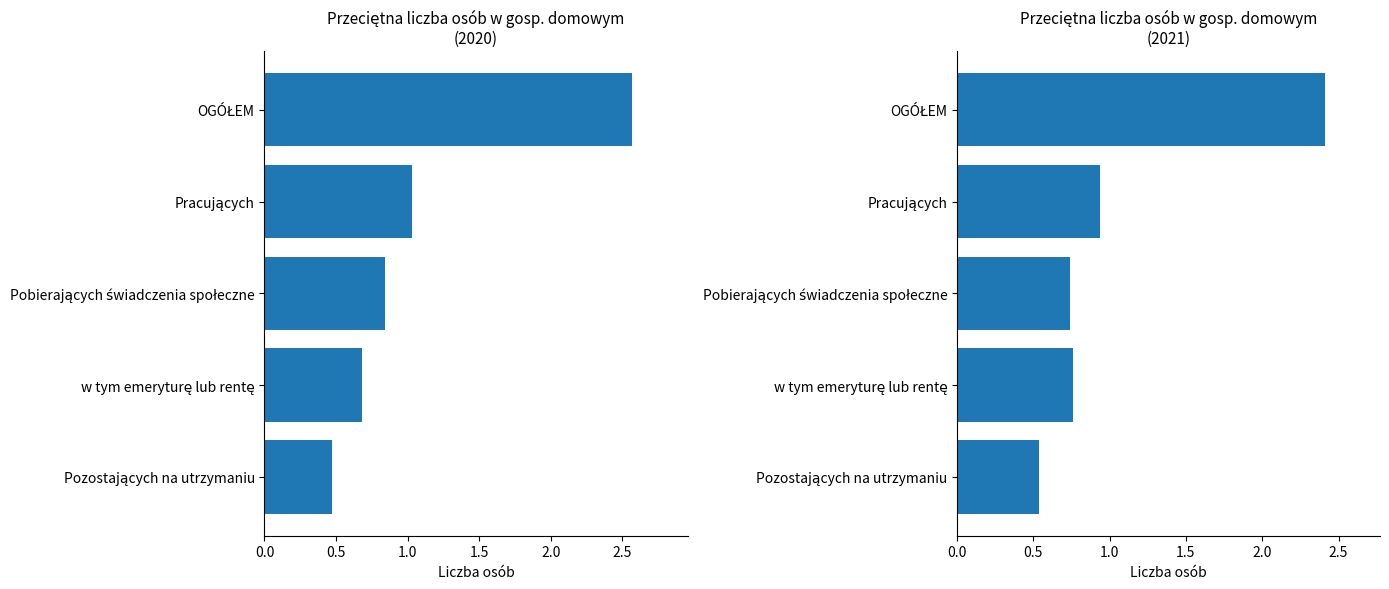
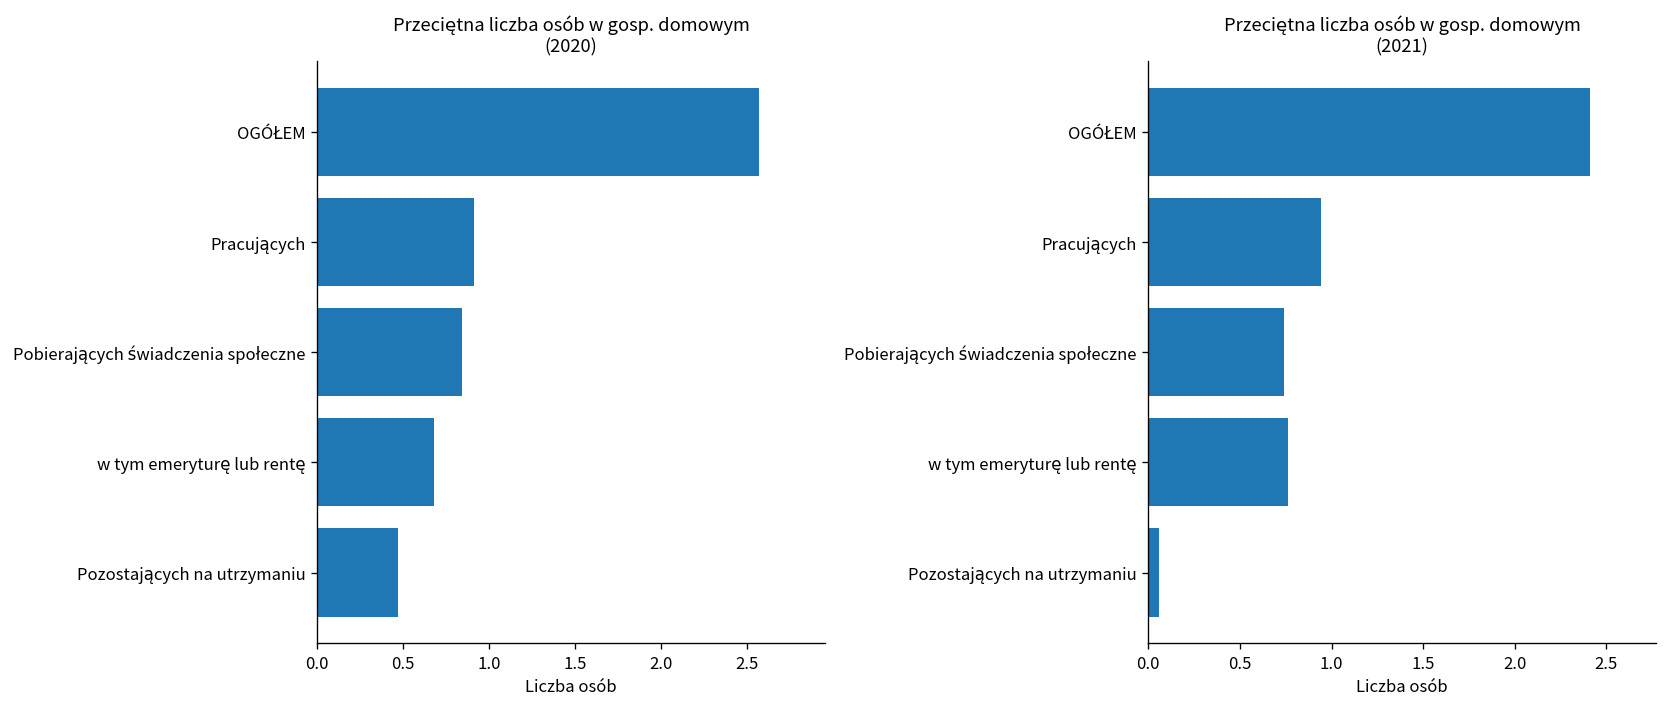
  {
    "Przeciętna liczba osób w gosp. domowym (2020)": {
      "OGÓŁEM": 2.57,
-     "Pracujących": 1.03,
+     "Pracujących": 0.91,
      "Pobierających świadczenia społeczne": 0.84,
      "w tym emeryturę lub rentę": 0.68,
      "Pozostających na utrzymaniu": 0.47
    },
    "Przeciętna liczba osób w gosp. domowym (2021)": {
      "OGÓŁEM": 2.41,
      "Pracujących": 0.94,
      "Pobierających świadczenia społeczne": 0.74,
      "w tym emeryturę lub rentę": 0.76,
-     "Pozostających na utrzymaniu": 0.54
+     "Pozostających na utrzymaniu": 0.06
    }
  }
